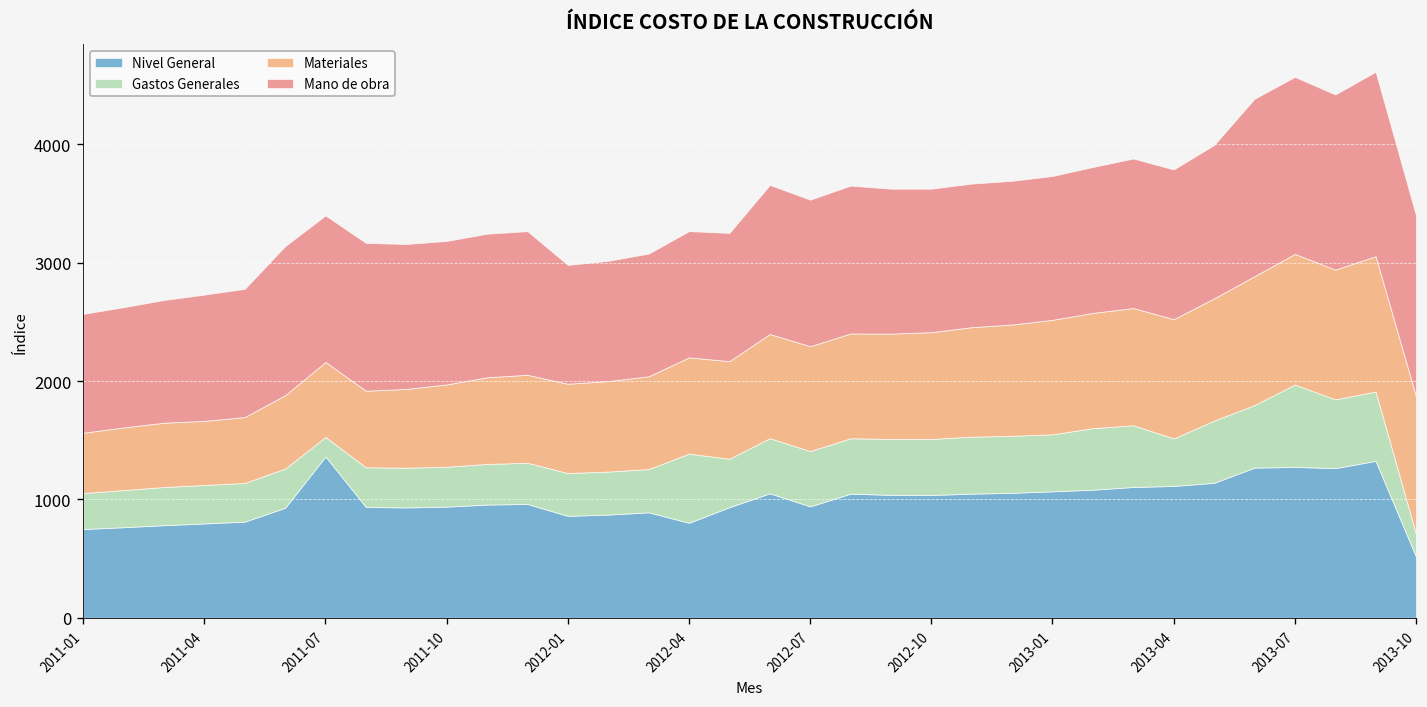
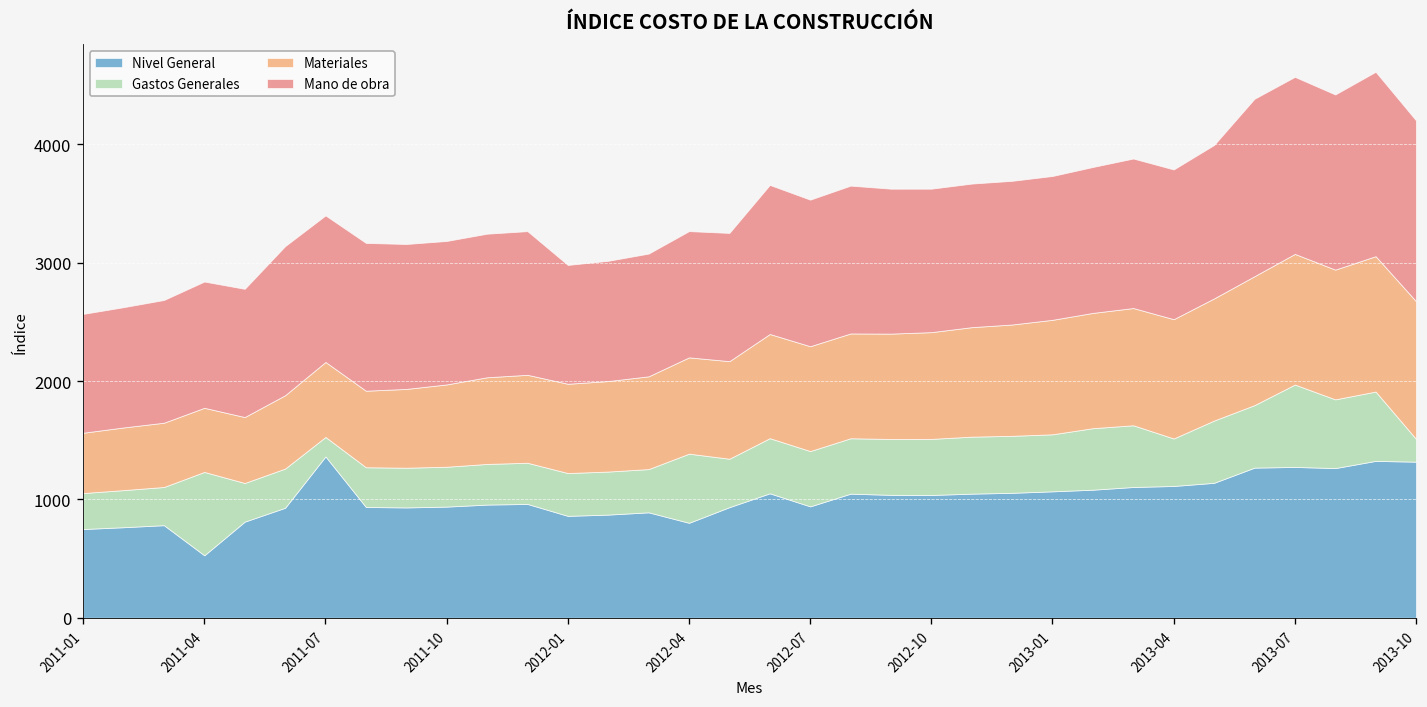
  {
    "Nivel General": {
      "2011-01": 800,
-     "2011-04": 800,
+     "2011-04": 500,
      "2011-07": 1400,
      "2011-10": 900,
      "2012-01": 900,
      "2012-04": 800,
      "2012-07": 900,
      "2012-10": 1000,
      "2013-01": 1100,
      "2013-04": 1100,
      "2013-07": 1300,
-     "2013-10": 500
+     "2013-10": 1300
    },
    "Gastos Generales": {
      "2011-01": 300,
-     "2011-04": 300,
+     "2011-04": 700,
      "2011-07": 200,
      "2011-10": 300,
      "2012-01": 400,
      "2012-04": 600,
      "2012-07": 500,
      "2012-10": 500,
      "2013-01": 500,
      "2013-04": 400,
      "2013-07": 700,
      "2013-10": 200
    }
  }
